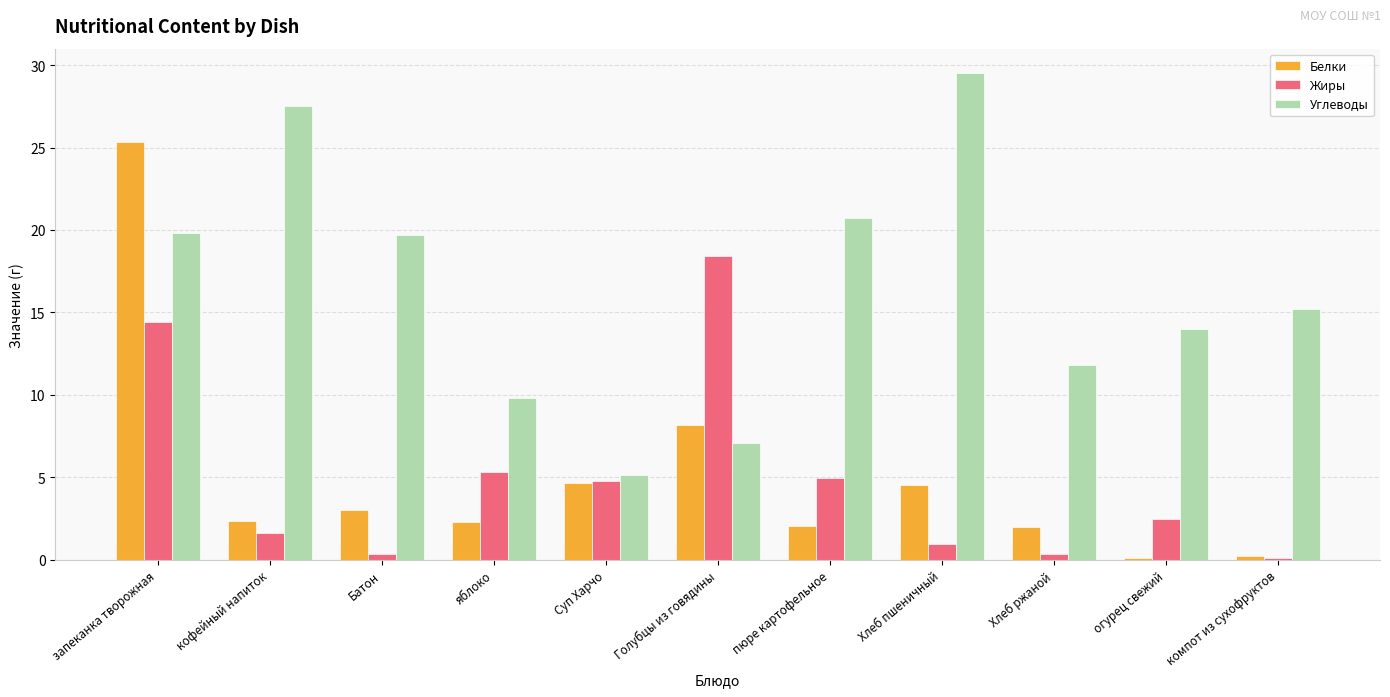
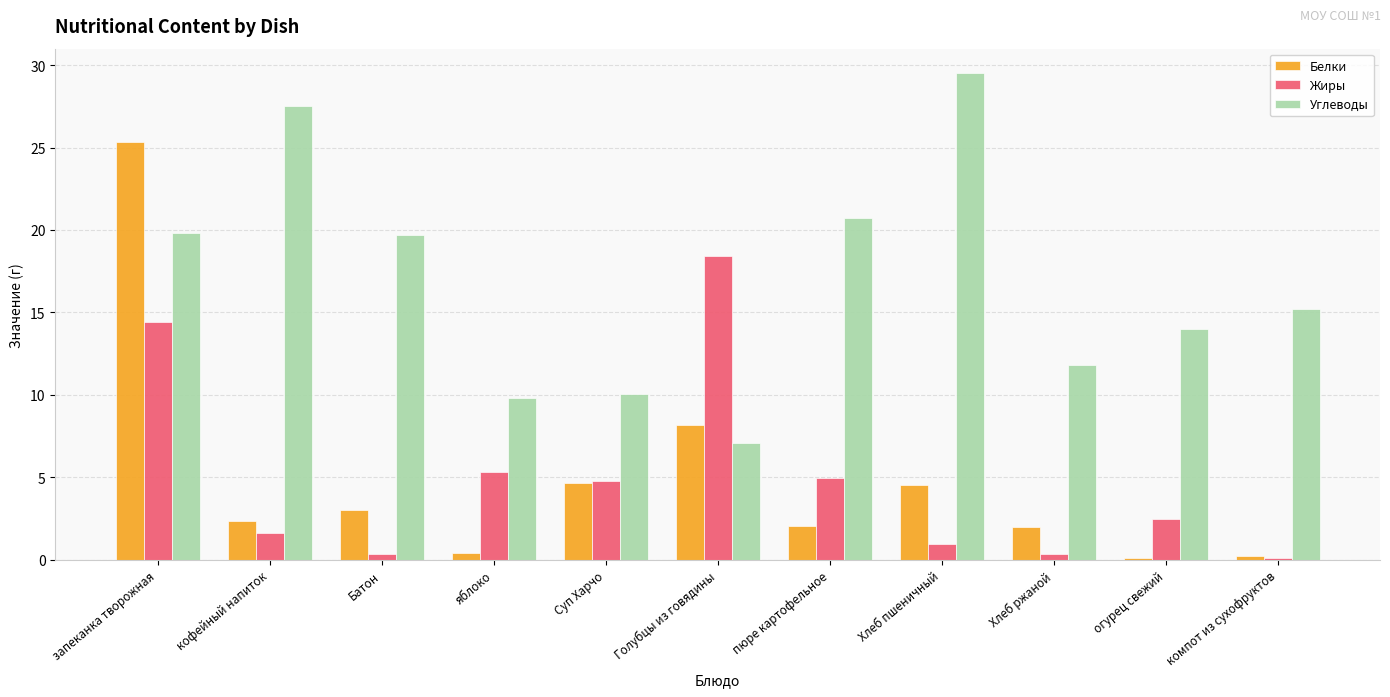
  {
    "Белки": {
      "запеканка творожная": 25.4,
      "кофейный напиток": 2.4,
      "Батон": 3.0,
-     "яблоко": 2.3,
+     "яблоко": 0.4,
      "Суп Харчо": 4.7,
      "Голубцы из говядины": 8.1,
      "пюре картофельное": 2.1,
      "Хлеб пшеничный": 4.6,
      "Хлеб ржаной": 2.0,
      "компот из сухофруктов": 0.2
    },
    "Жиры": {
      "запеканка творожная": 14.4,
      "кофейный напиток": 1.6,
      "Батон": 0.3,
      "яблоко": 5.3,
      "Суп Харчо": 4.8,
      "Голубцы из говядины": 18.4,
      "пюре картофельное": 5.0,
      "Хлеб пшеничный": 1.0,
      "Хлеб ржаной": 0.4,
      "огурец свежий": 2.5
    },
    "Углеводы": {
      "запеканка творожная": 19.8,
      "кофейный напиток": 27.5,
      "Батон": 19.7,
      "яблоко": 9.8,
-     "Суп Харчо": 5.1,
+     "Суп Харчо": 10.1,
      "Голубцы из говядины": 7.1,
      "пюре картофельное": 20.7,
      "Хлеб пшеничный": 29.5,
      "Хлеб ржаной": 11.8,
      "огурец свежий": 14.0,
      "компот из сухофруктов": 15.2
    }
  }
